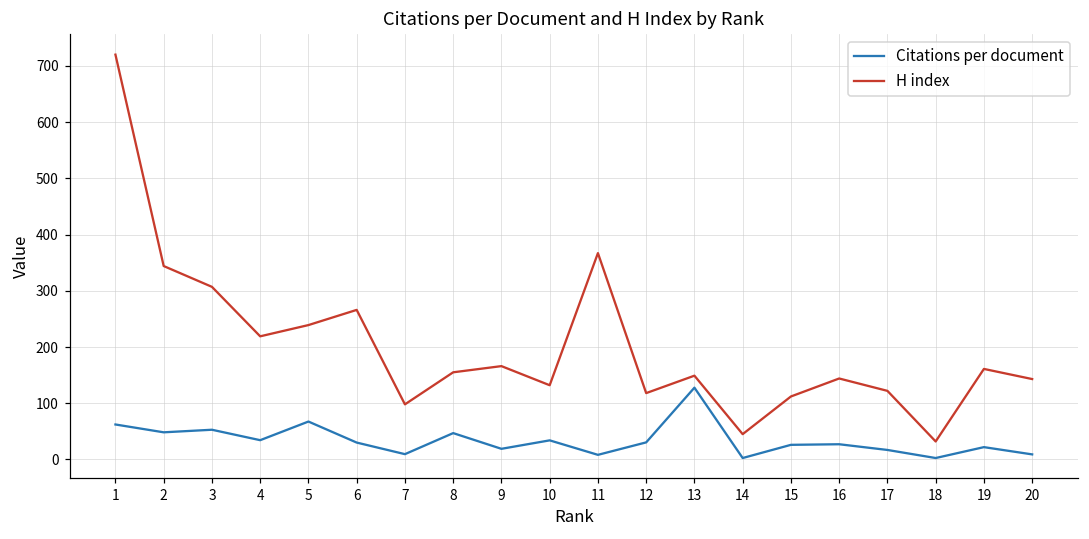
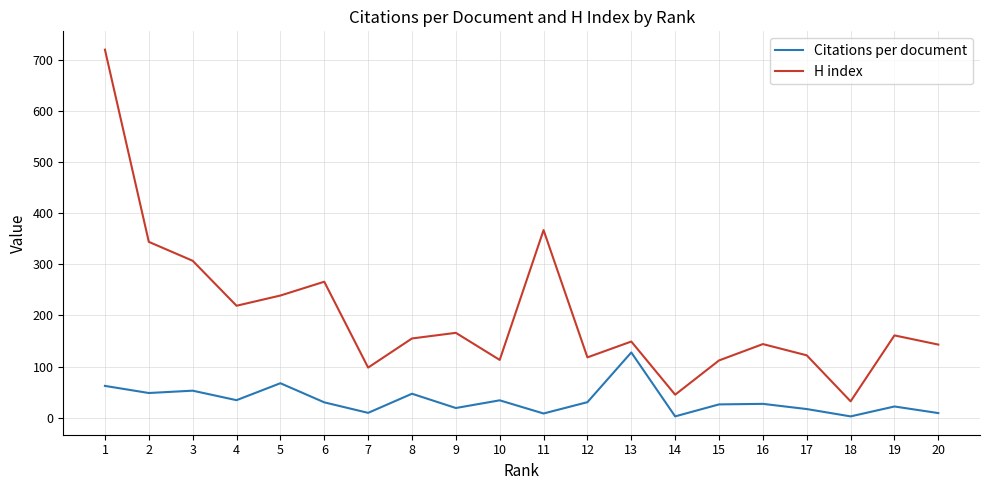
  {
    "Citations per document": {
      "1": 60,
      "2": 50,
      "3": 50,
      "4": 30,
      "5": 70,
      "6": 30,
      "7": 10,
      "8": 50,
      "9": 20,
      "10": 30,
      "11": 10,
      "12": 30,
      "13": 130,
      "14": 0,
      "15": 30,
      "16": 30,
      "17": 20,
      "18": 0,
      "19": 20,
      "20": 10
    },
    "H index": {
      "1": 720,
      "2": 340,
      "3": 310,
      "4": 220,
      "5": 240,
      "6": 270,
      "7": 100,
      "8": 160,
      "9": 170,
-     "10": 130,
+     "10": 110,
      "11": 370,
      "12": 120,
      "13": 150,
      "14": 50,
      "15": 110,
      "16": 140,
      "17": 120,
      "18": 30,
      "19": 160,
      "20": 140
    }
  }
